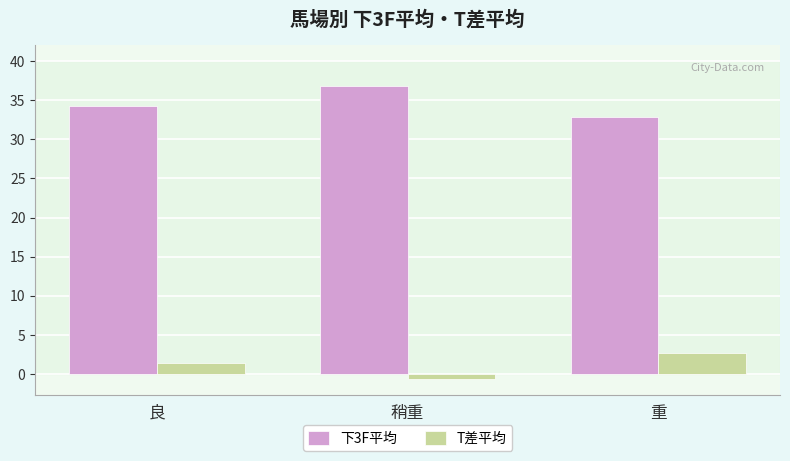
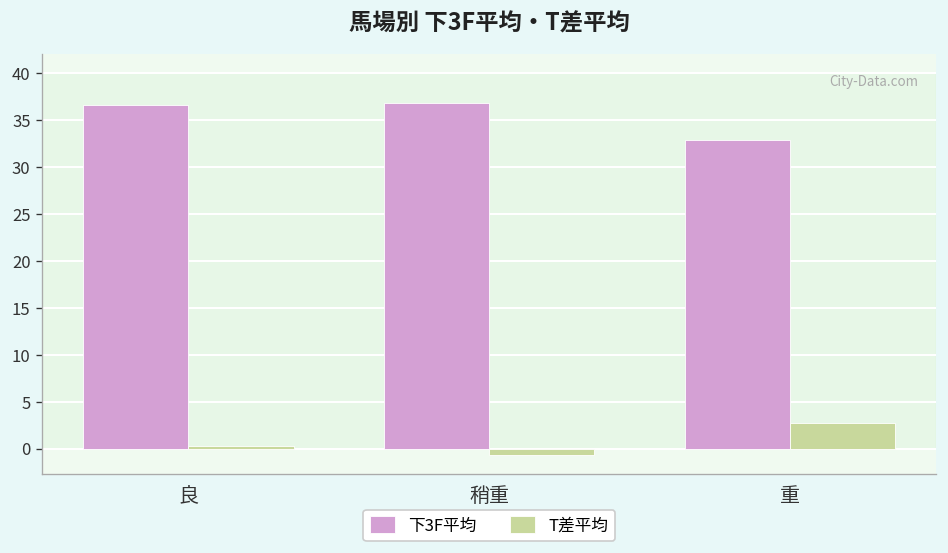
  {
    "下3F平均": {
-     "良": 34,
+     "良": 37,
      "稍重": 37,
      "重": 33
    },
    "T差平均": {
-     "良": 1,
+     "良": 0,
      "稍重": -1,
      "重": 3
    }
  }
